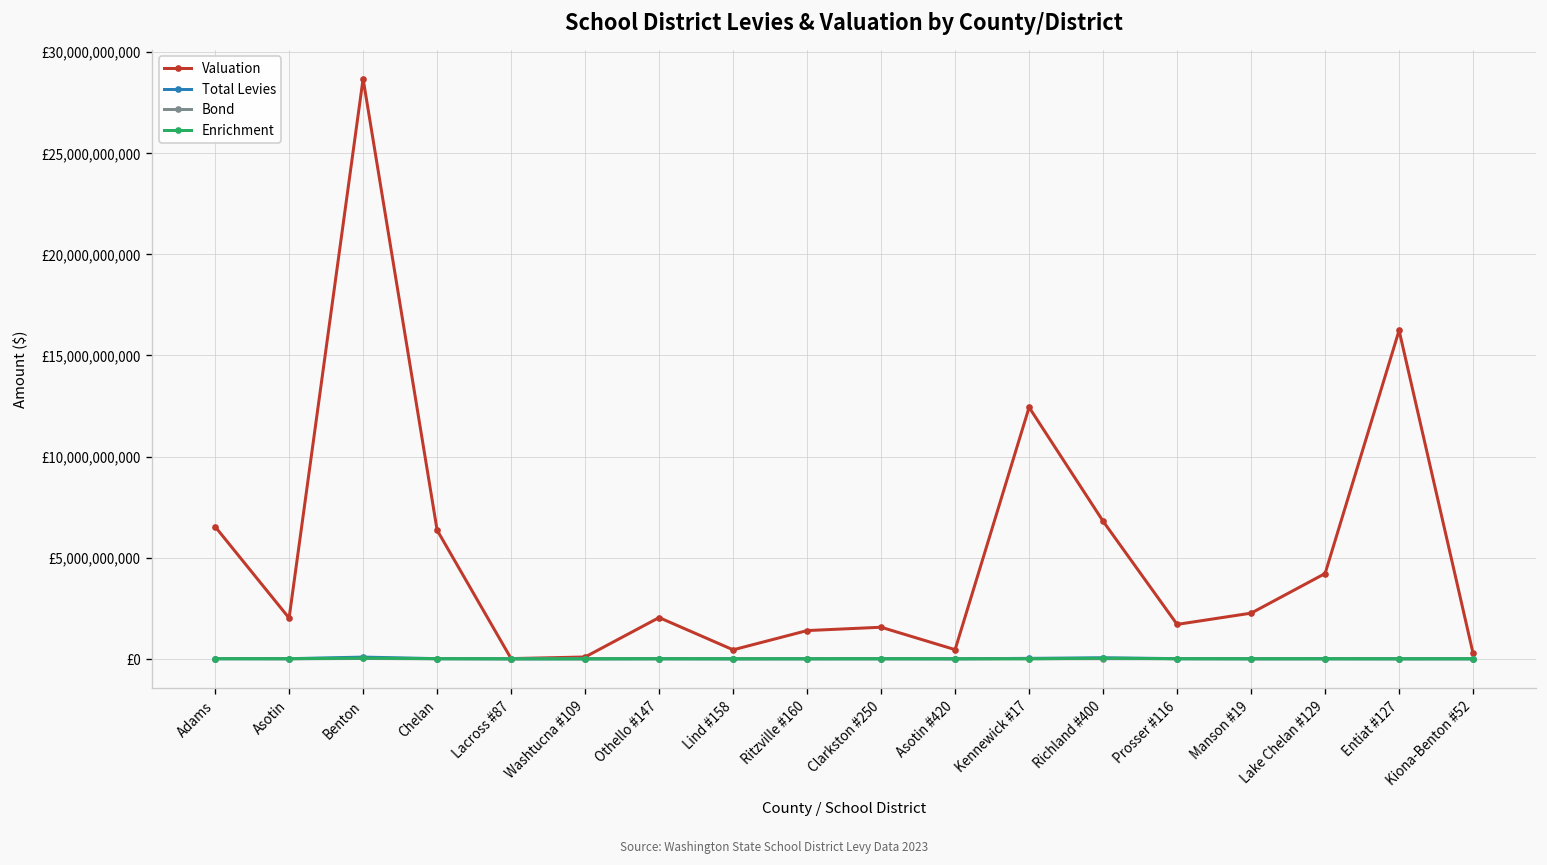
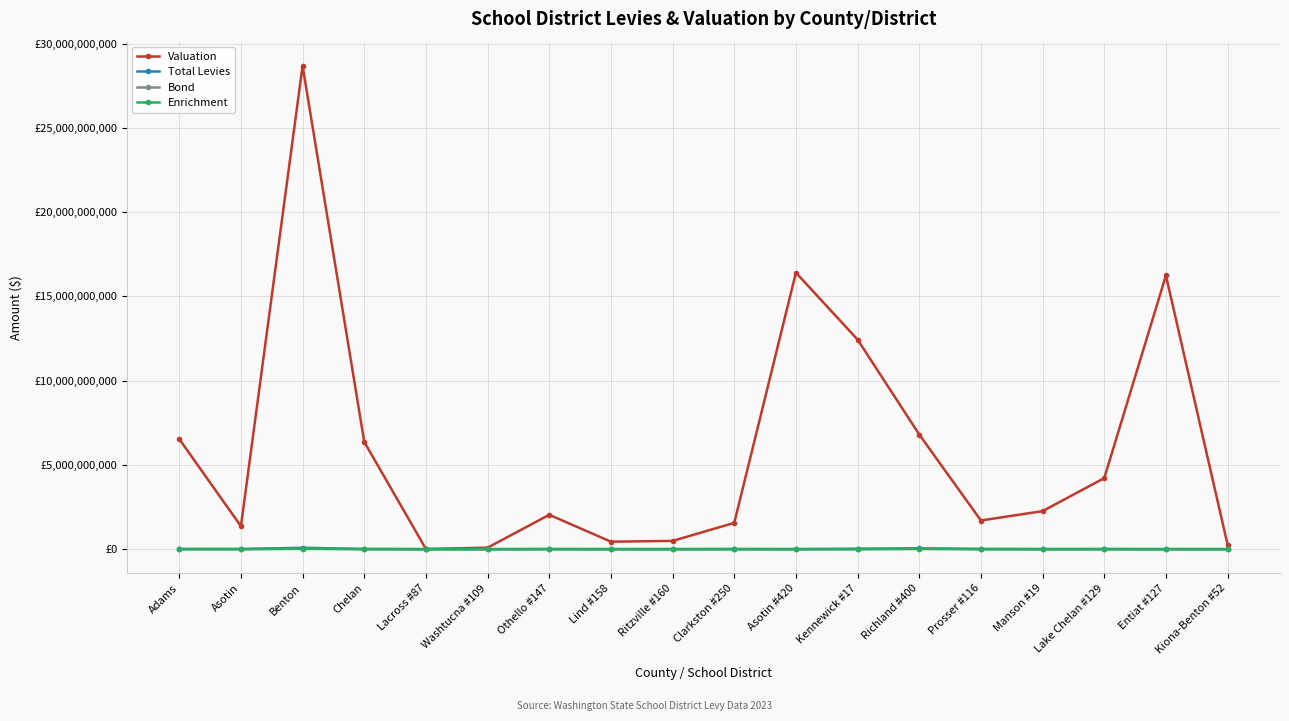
  {
    "Valuation": {
      "Adams": "£6,500,000,000",
-     "Asotin": "£2,000,000,000",
+     "Asotin": "£1,400,000,000",
      "Benton": "£28,700,000,000",
      "Chelan": "£6,400,000,000",
      "Othello #147": "£2,000,000,000",
      "Lind #158": "£400,000,000",
-     "Ritzville #160": "£1,400,000,000",
+     "Ritzville #160": "£500,000,000",
      "Clarkston #250": "£1,600,000,000",
-     "Asotin #420": "£500,000,000",
+     "Asotin #420": "£16,400,000,000",
      "Kennewick #17": "£12,400,000,000",
      "Richland #400": "£6,800,000,000",
      "Prosser #116": "£1,700,000,000",
      "Manson #19": "£2,300,000,000",
      "Lake Chelan #129": "£4,200,000,000",
      "Entiat #127": "£16,200,000,000",
      "Kiona-Benton #52": "£300,000,000"
    }
  }
